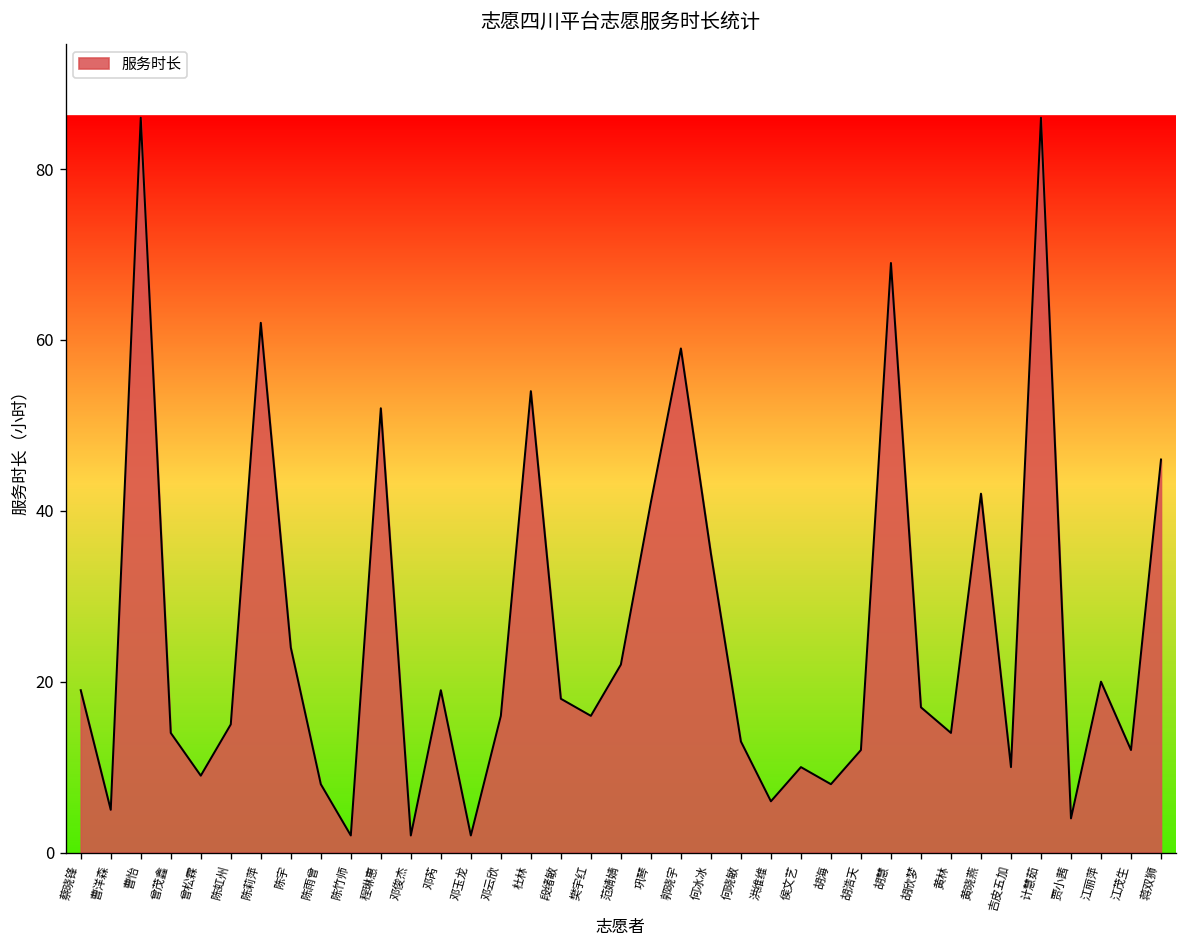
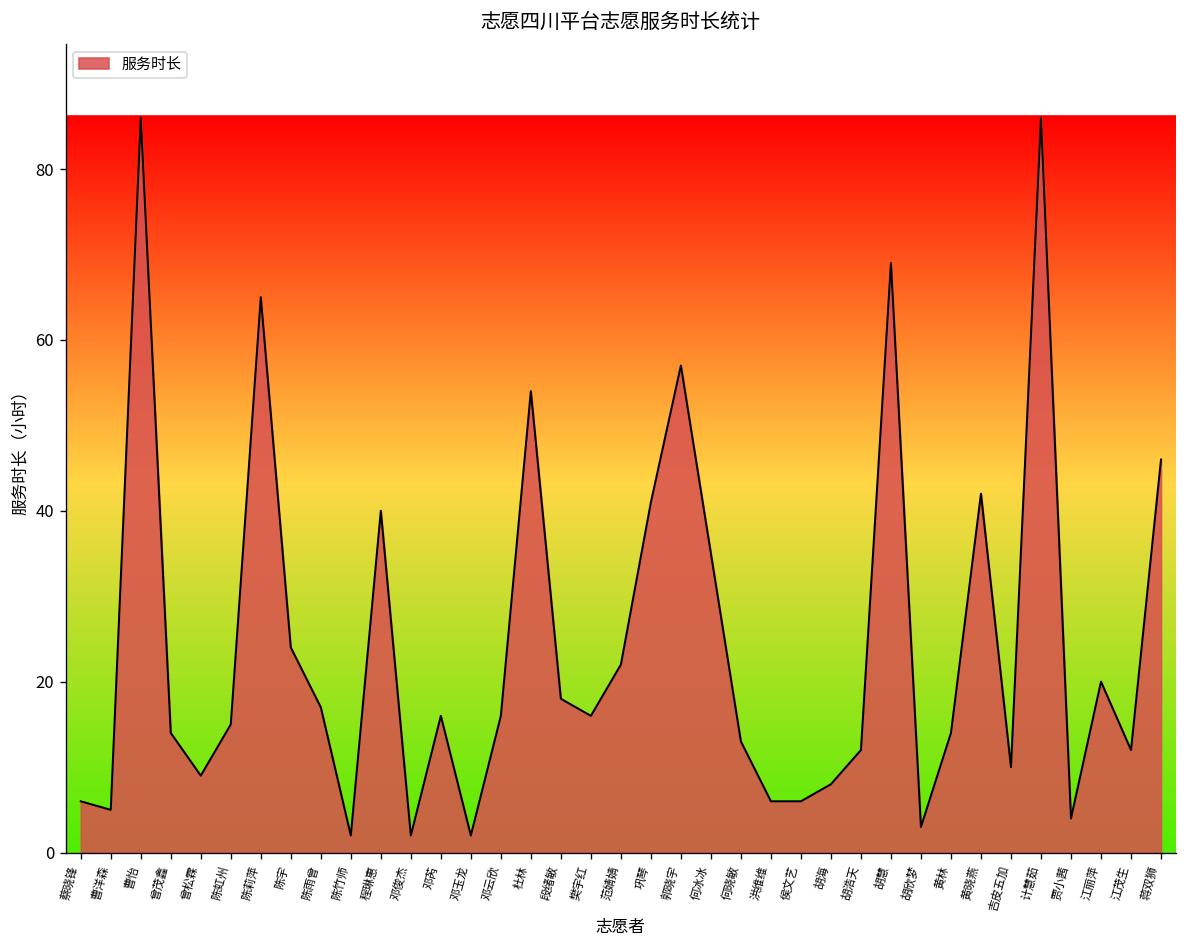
  {
-   "蔡晓锋": 19,
+   "蔡晓锋": 6,
    "曹洋森": 5,
    "曹怡": 86,
    "曾茂鑫": 14,
    "曾松霖": 9,
    "陈虹州": 15,
-   "陈莉萍": 62,
+   "陈莉萍": 65,
    "陈宇": 24,
-   "陈雨曾": 8,
+   "陈雨曾": 17,
    "陈竹师": 2,
-   "程琳惠": 52,
+   "程琳惠": 40,
    "邓俊杰": 2,
-   "邓芮": 19,
+   "邓芮": 16,
    "邓玉龙": 2,
    "邓云欣": 16,
    "杜林": 54,
    "段绪敏": 18,
    "樊宇红": 16,
    "范婧婧": 22,
    "巩琴": 41,
-   "郭晓宇": 59,
+   "郭晓宇": 57,
    "何冰冰": 35,
    "何晓敏": 13,
    "洪维维": 6,
-   "侯文艺": 10,
+   "侯文艺": 6,
    "胡海": 8,
    "胡浩天": 12,
    "胡慧": 69,
-   "胡欣梦": 17,
+   "胡欣梦": 3,
    "黄林": 14,
    "黄晓燕": 42,
    "吉皮五加": 10,
    "计慧茹": 86,
    "贾小茜": 4,
    "江丽萍": 20,
    "江茂生": 12,
    "蒋双狮": 46
  }
